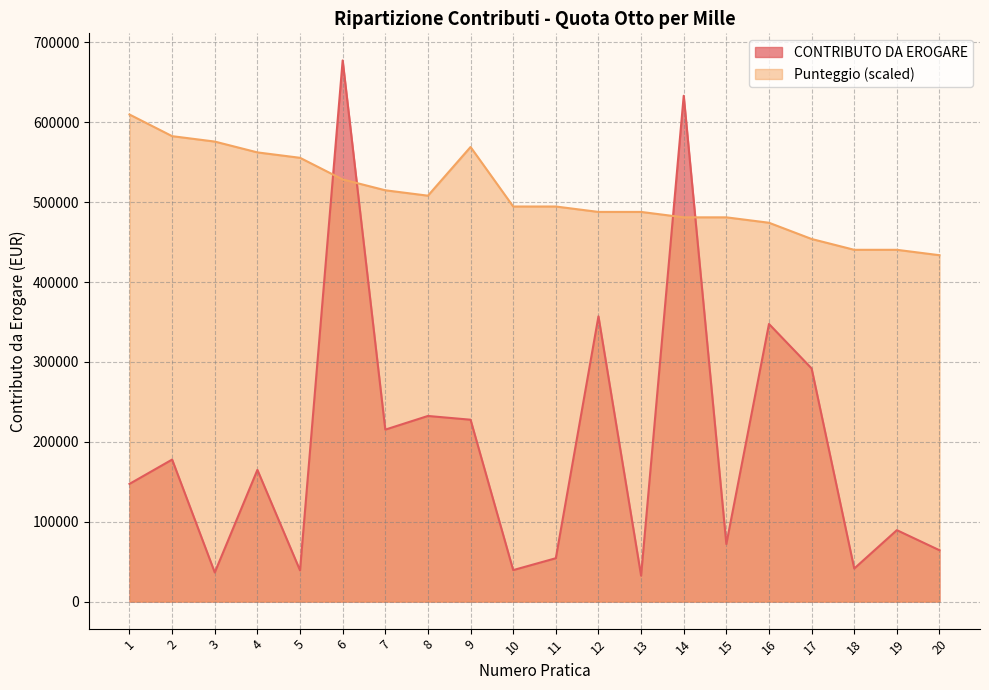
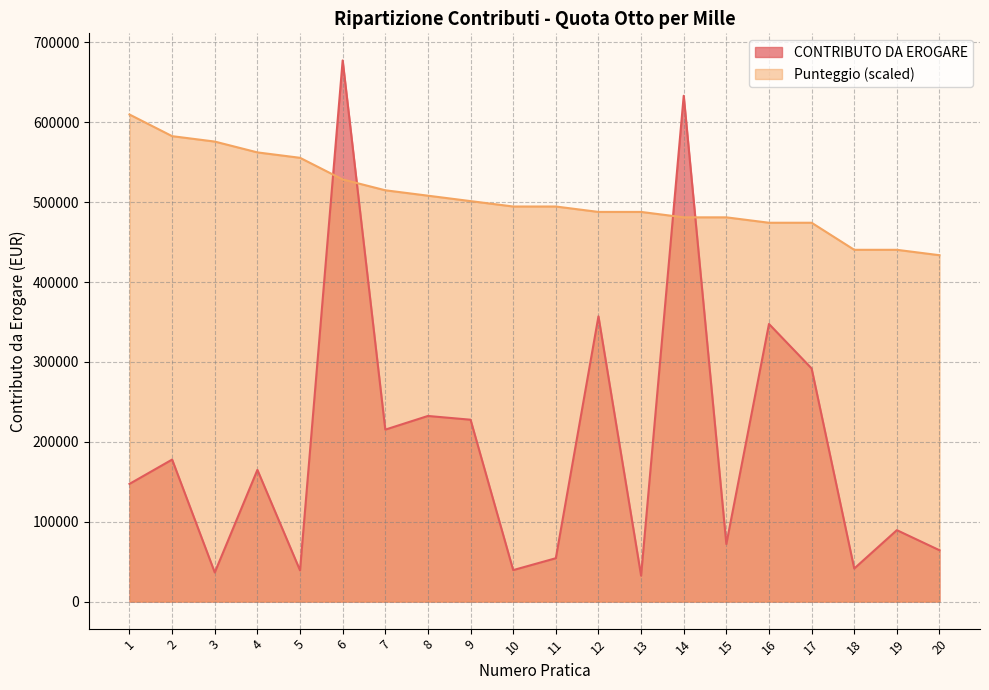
  {
    "CONTRIBUTO DA EROGARE": {
      "1": 150000,
      "2": 180000,
      "3": 40000,
      "4": 160000,
      "5": 40000,
      "6": 680000,
      "7": 220000,
      "8": 230000,
      "9": 230000,
      "10": 40000,
      "11": 50000,
      "12": 360000,
      "13": 30000,
      "14": 630000,
      "15": 70000,
      "16": 350000,
      "17": 290000,
      "18": 40000,
      "19": 90000,
      "20": 60000
    },
    "Punteggio (scaled)": {
      "1": 610000,
      "2": 580000,
      "3": 580000,
      "4": 560000,
      "5": 560000,
      "6": 530000,
      "7": 510000,
      "8": 510000,
-     "9": 570000,
+     "9": 500000,
      "10": 490000,
      "11": 490000,
      "12": 490000,
      "13": 490000,
      "14": 480000,
      "15": 480000,
      "16": 470000,
-     "17": 450000,
+     "17": 470000,
      "18": 440000,
      "19": 440000,
      "20": 430000
    }
  }
